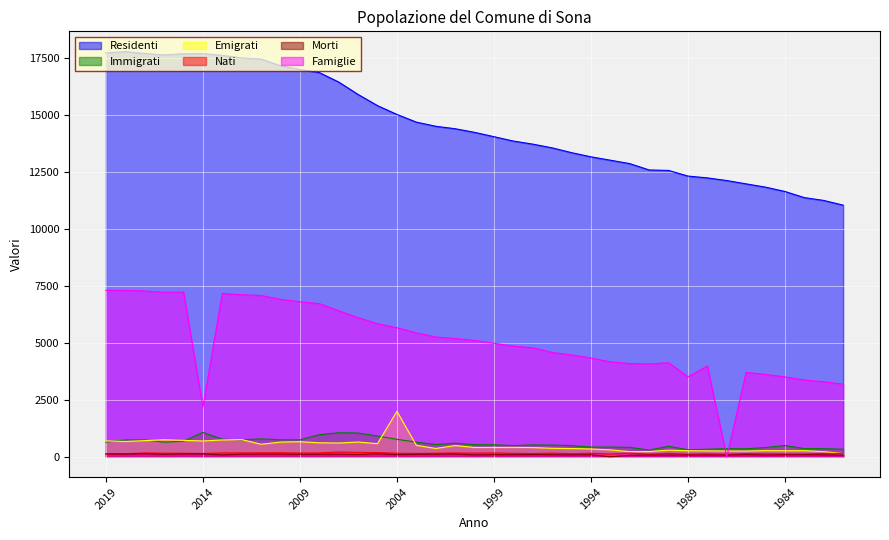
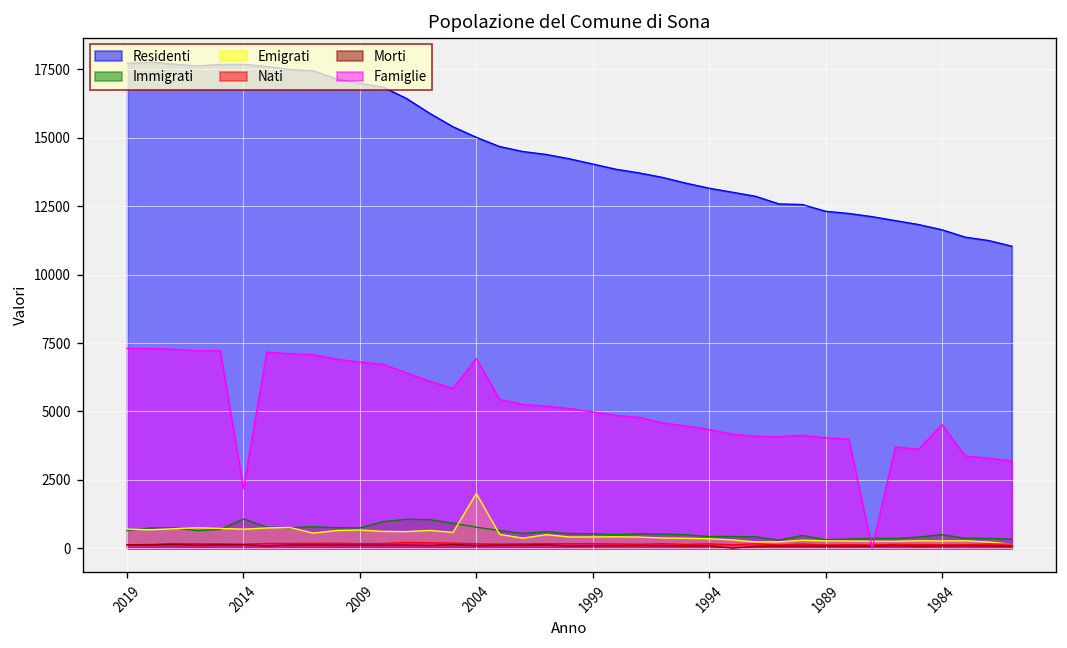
  {
    "Residenti": {
      "2004": 15000,
      "1999": 14000,
      "1994": 13200,
      "1989": 12300,
      "1984": 11600
    },
    "Immigrati": {
      "2014": 1100,
      "2004": 800,
      "1999": 500,
      "1984": 500
    },
    "Emigrati": {
      "2014": 700,
      "2004": 2000,
      "1999": 400,
      "1984": 300
    },
    "Famiglie": {
      "2019": 7300,
      "2014": 2200,
      "2009": 6800,
-     "2004": 5700,
+     "2004": 6900,
      "1999": 5000,
      "1994": 4300,
-     "1989": 3500,
-     "1984": 3500
+     "1989": 4000,
+     "1984": 4500
    }
  }
